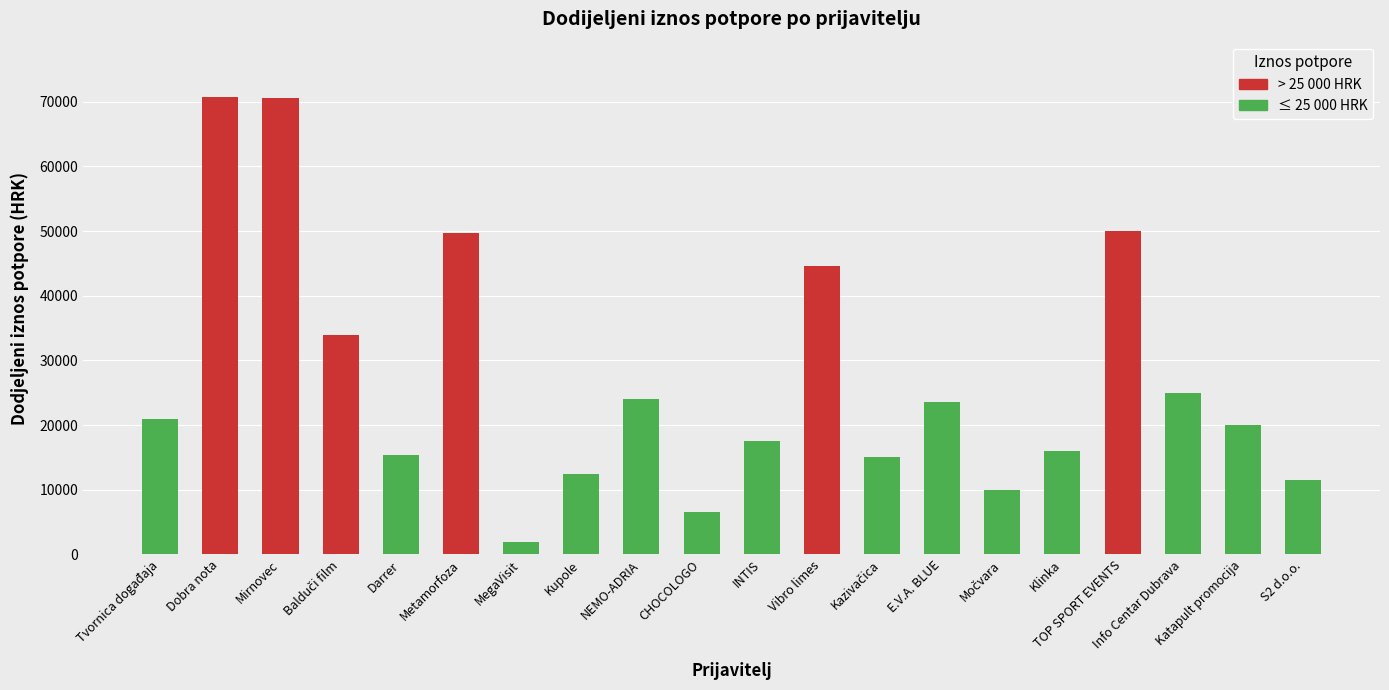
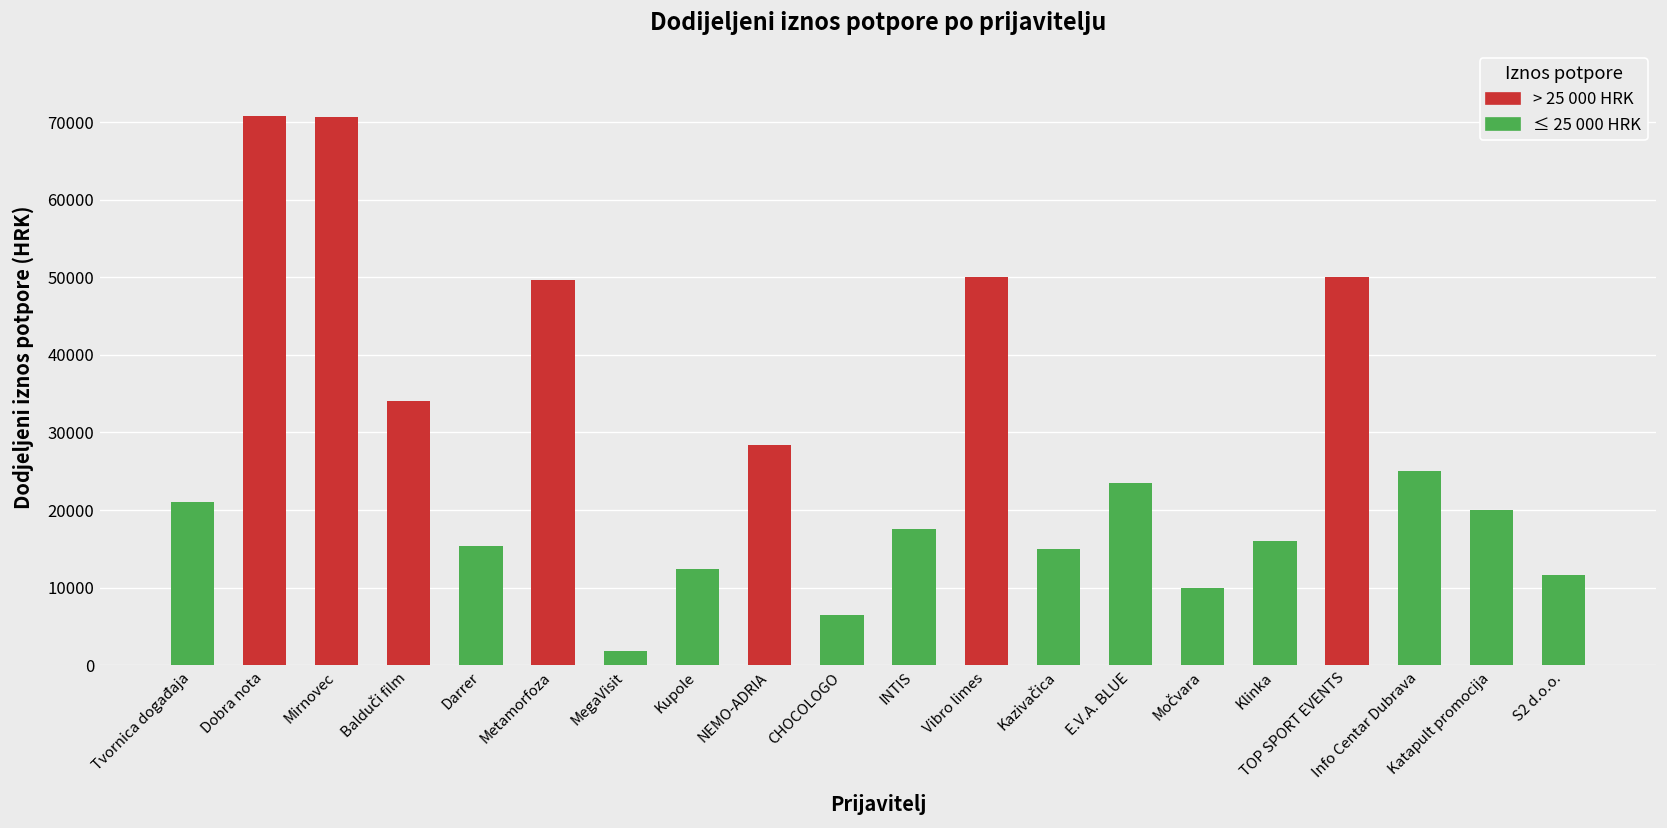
  {
    "Tvornica događaja": 21000,
    "Dobra nota": 71000,
    "Mirnovec": 71000,
    "Balduči film": 34000,
    "Darrer": 15000,
    "Metamorfoza": 50000,
    "MegaVisit": 2000,
    "Kupole": 12000,
-   "NEMO-ADRIA": 24000,
+   "NEMO-ADRIA": 28000,
    "CHOCOLOGO": 7000,
    "INTIS": 18000,
-   "Vibro limes": 45000,
+   "Vibro limes": 50000,
    "Kazivačica": 15000,
    "E.V.A. BLUE": 24000,
    "Močvara": 10000,
    "Klinka": 16000,
    "TOP SPORT EVENTS": 50000,
    "Info Centar Dubrava": 25000,
    "Katapult promocija": 20000,
    "S2 d.o.o.": 12000
  }
